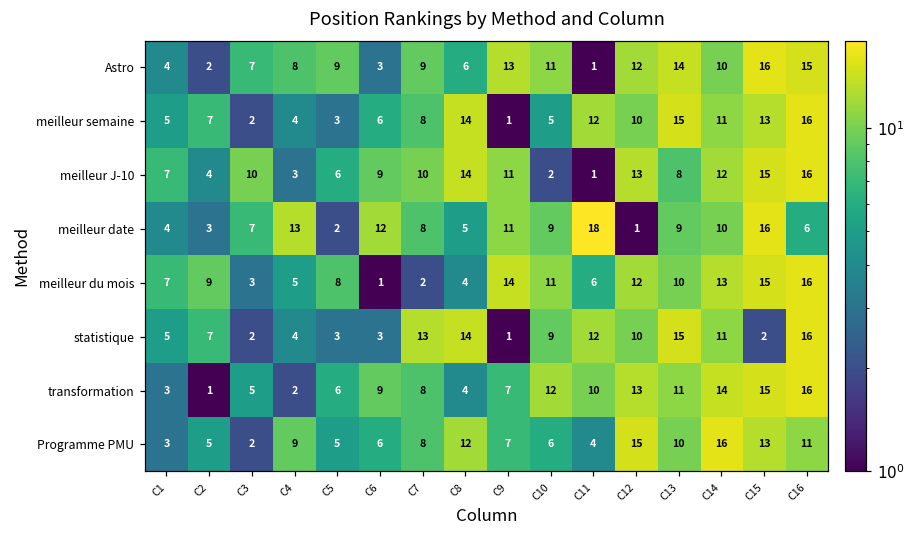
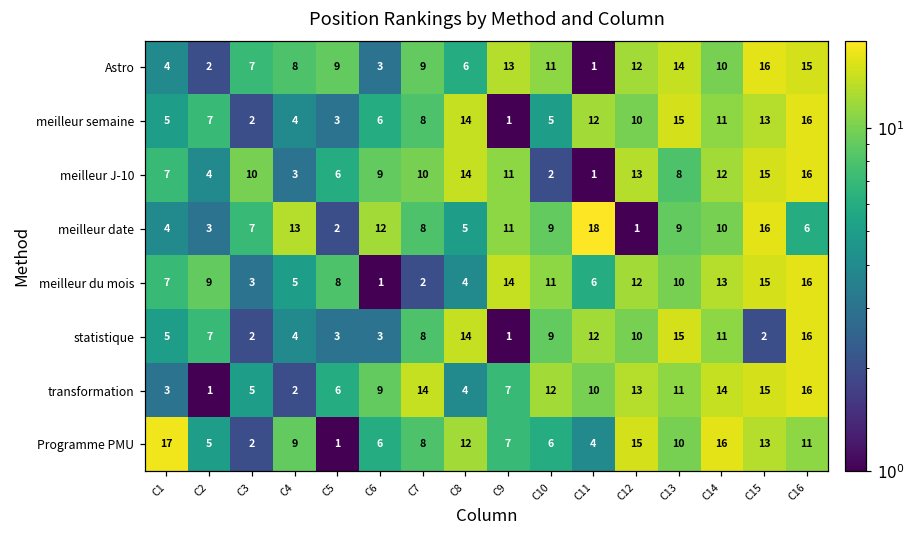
  {
    "Astro": {
      "C1": 4,
      "C2": 2,
      "C3": 7,
      "C4": 8,
      "C5": 9,
      "C6": 3,
      "C7": 9,
      "C8": 6,
      "C9": 13,
      "C10": 11,
      "C11": 1,
      "C12": 12,
      "C13": 14,
      "C14": 10,
      "C15": 16,
      "C16": 15
    },
    "meilleur semaine": {
      "C1": 5,
      "C2": 7,
      "C3": 2,
      "C4": 4,
      "C5": 3,
      "C6": 6,
      "C7": 8,
      "C8": 14,
      "C9": 1,
      "C10": 5,
      "C11": 12,
      "C12": 10,
      "C13": 15,
      "C14": 11,
      "C15": 13,
      "C16": 16
    },
    "meilleur J-10": {
      "C1": 7,
      "C2": 4,
      "C3": 10,
      "C4": 3,
      "C5": 6,
      "C6": 9,
      "C7": 10,
      "C8": 14,
      "C9": 11,
      "C10": 2,
      "C11": 1,
      "C12": 13,
      "C13": 8,
      "C14": 12,
      "C15": 15,
      "C16": 16
    },
    "meilleur date": {
      "C1": 4,
      "C2": 3,
      "C3": 7,
      "C4": 13,
      "C5": 2,
      "C6": 12,
      "C7": 8,
      "C8": 5,
      "C9": 11,
      "C10": 9,
      "C11": 18,
      "C12": 1,
      "C13": 9,
      "C14": 10,
      "C15": 16,
      "C16": 6
    },
    "meilleur du mois": {
      "C1": 7,
      "C2": 9,
      "C3": 3,
      "C4": 5,
      "C5": 8,
      "C6": 1,
      "C7": 2,
      "C8": 4,
      "C9": 14,
      "C10": 11,
      "C11": 6,
      "C12": 12,
      "C13": 10,
      "C14": 13,
      "C15": 15,
      "C16": 16
    },
    "statistique": {
      "C1": 5,
      "C2": 7,
      "C3": 2,
      "C4": 4,
      "C5": 3,
      "C6": 3,
-     "C7": 13,
+     "C7": 8,
      "C8": 14,
      "C9": 1,
      "C10": 9,
      "C11": 12,
      "C12": 10,
      "C13": 15,
      "C14": 11,
      "C15": 2,
      "C16": 16
    },
    "transformation": {
      "C1": 3,
      "C2": 1,
      "C3": 5,
      "C4": 2,
      "C5": 6,
      "C6": 9,
-     "C7": 8,
+     "C7": 14,
      "C8": 4,
      "C9": 7,
      "C10": 12,
      "C11": 10,
      "C12": 13,
      "C13": 11,
      "C14": 14,
      "C15": 15,
      "C16": 16
    },
    "Programme PMU": {
-     "C1": 3,
+     "C1": 17,
      "C2": 5,
      "C3": 2,
      "C4": 9,
-     "C5": 5,
+     "C5": 1,
      "C6": 6,
      "C7": 8,
      "C8": 12,
      "C9": 7,
      "C10": 6,
      "C11": 4,
      "C12": 15,
      "C13": 10,
      "C14": 16,
      "C15": 13,
      "C16": 11
    }
  }
